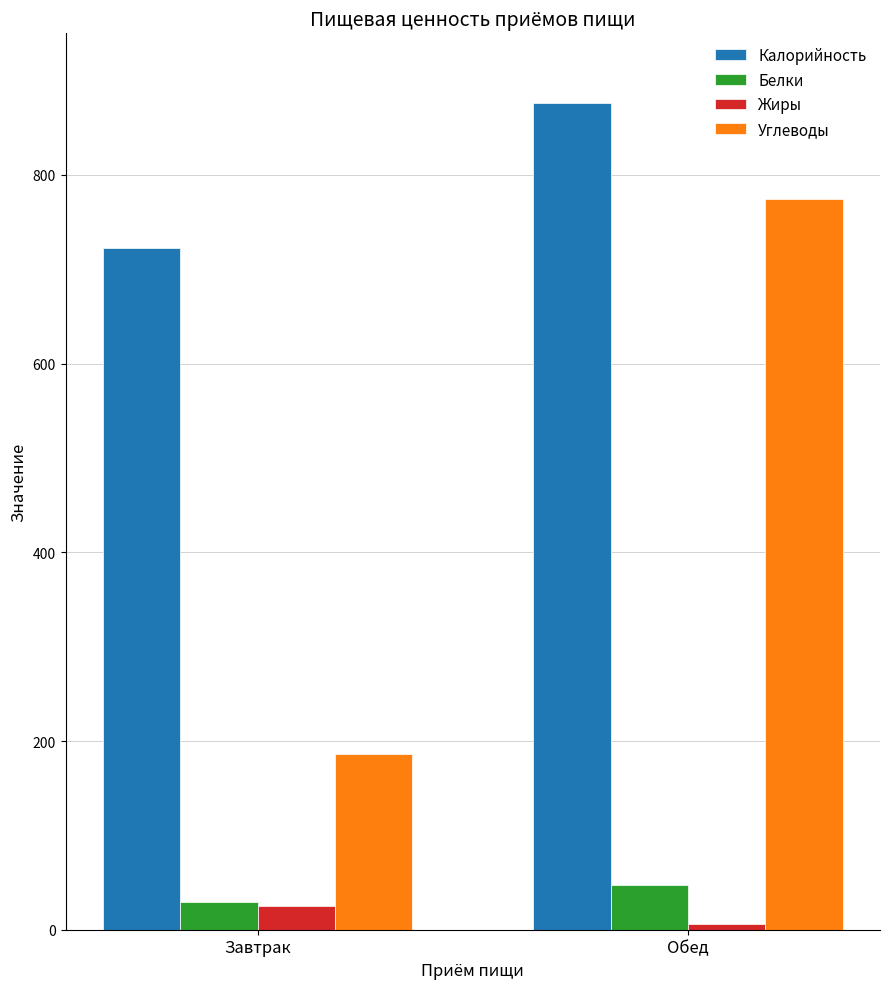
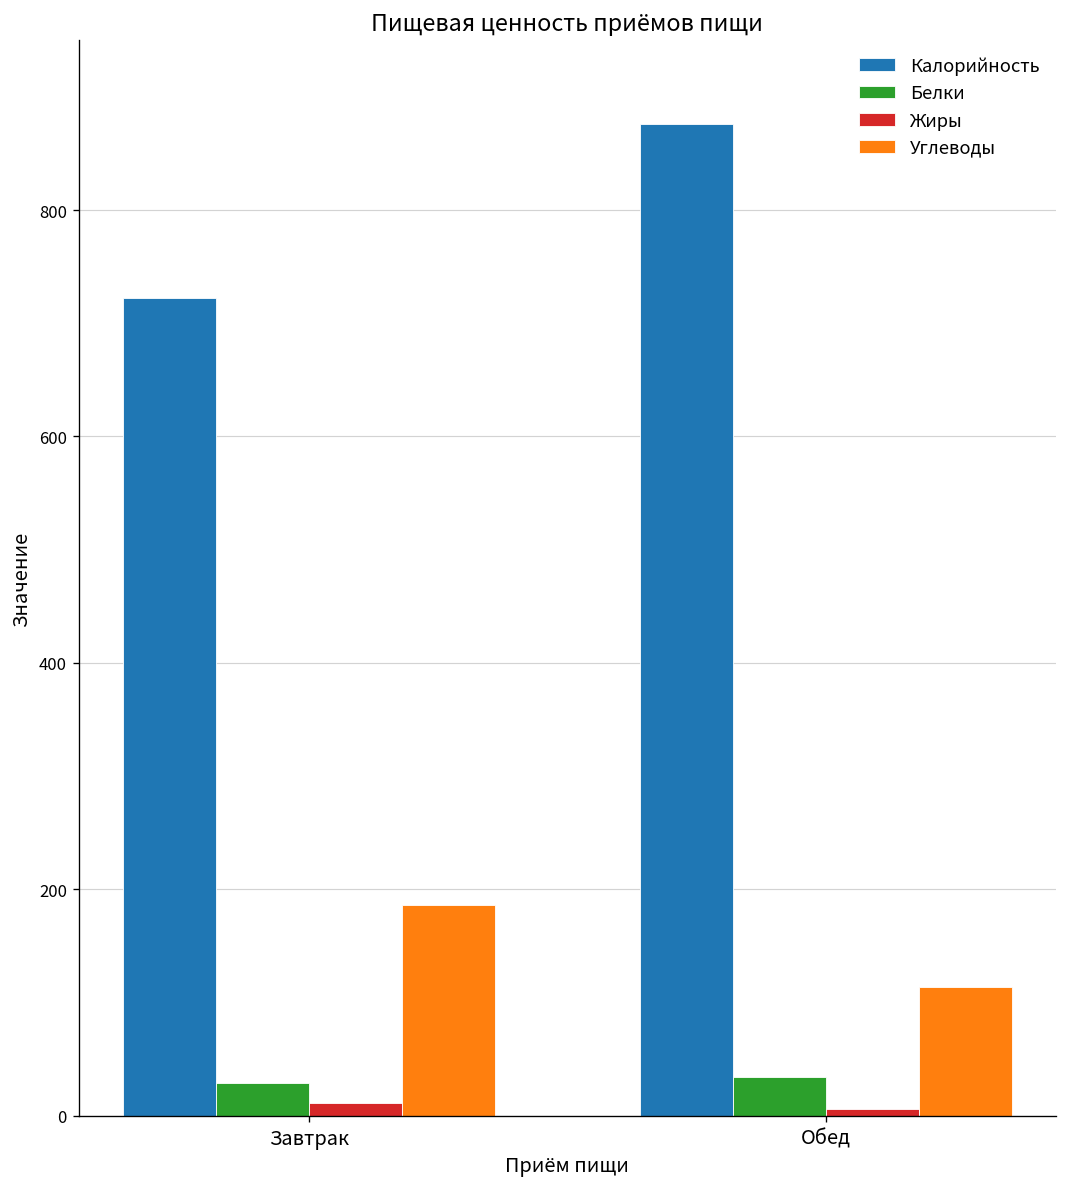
  {
    "Калорийность": {
      "Завтрак": 720,
      "Обед": 880
    },
    "Белки": {
      "Завтрак": 30,
-     "Обед": 50
+     "Обед": 30
    },
    "Жиры": {
-     "Завтрак": 30,
+     "Завтрак": 10,
      "Обед": 10
    },
    "Углеводы": {
      "Завтрак": 190,
-     "Обед": 770
+     "Обед": 110
    }
  }
